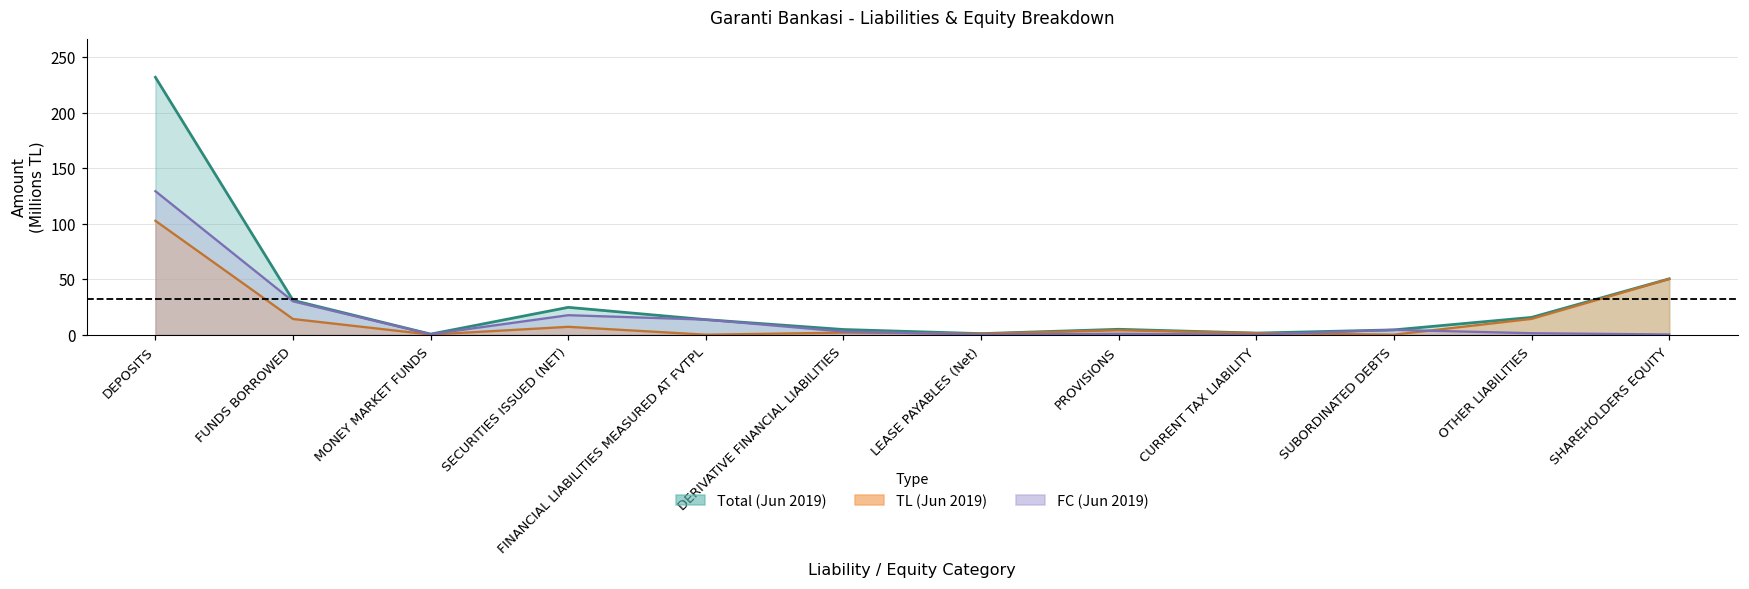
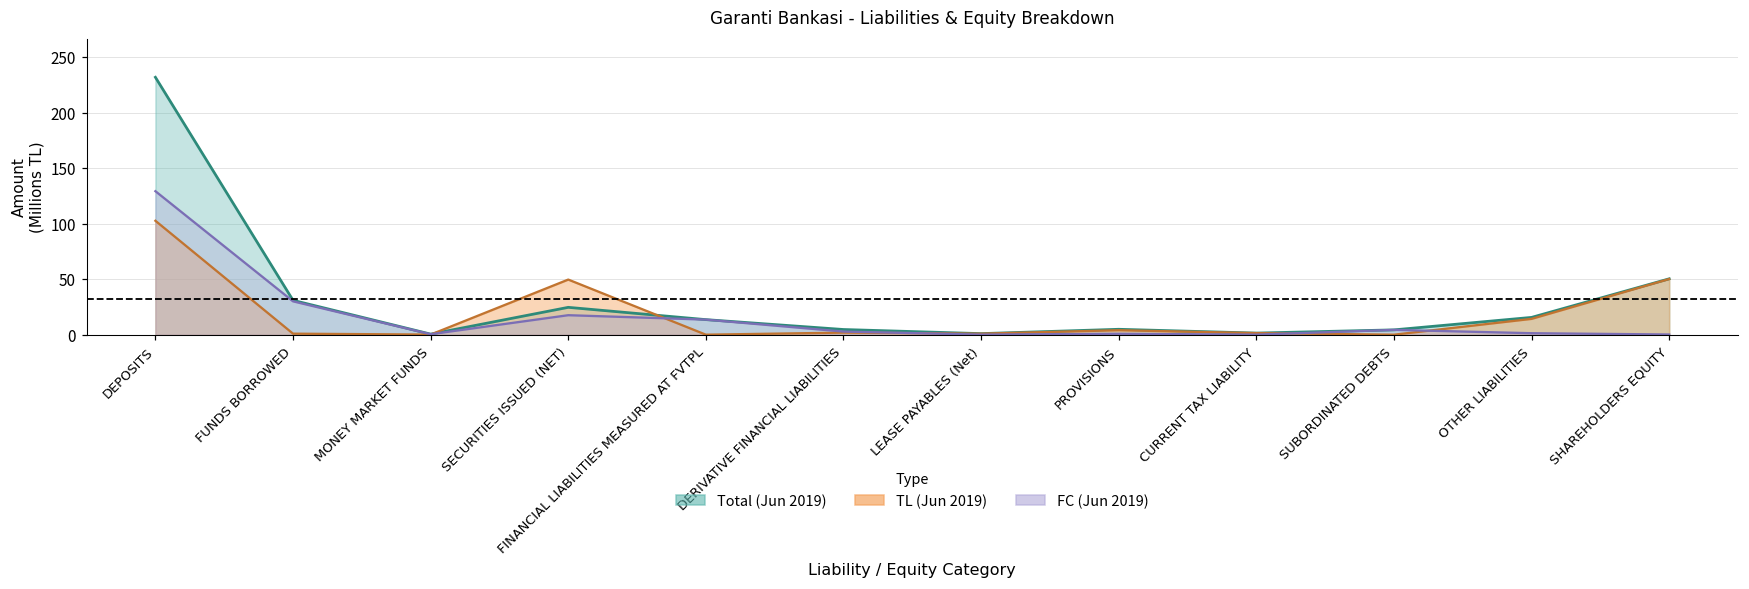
  {
    "TL (Jun 2019)": {
      "DEPOSITS": 103,
-     "FUNDS BORROWED": 14,
-     "SECURITIES ISSUED (NET)": 7,
+     "FUNDS BORROWED": 1,
+     "SECURITIES ISSUED (NET)": 50,
      "FINANCIAL LIABILITIES MEASURED AT FVTPL": 0,
      "SUBORDINATED DEBTS": 0
    }
  }
